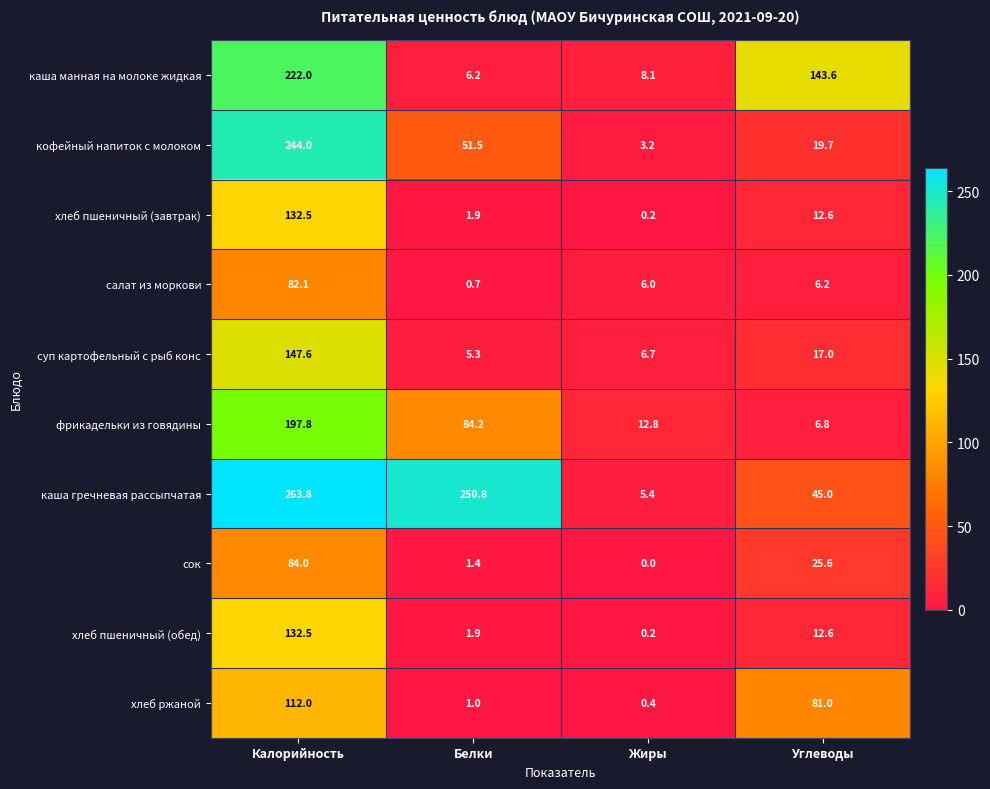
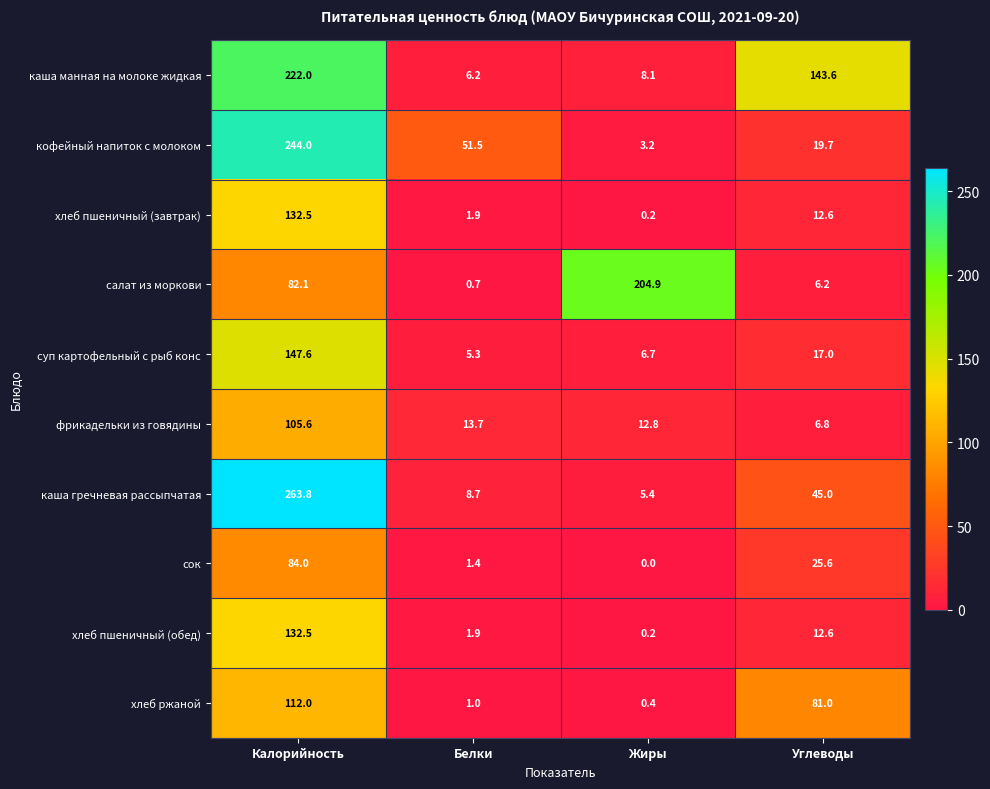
  {
    "каша манная на молоке жидкая": {
      "Калорийность": 222.0,
      "Белки": 6.2,
      "Жиры": 8.1,
      "Углеводы": 143.6
    },
    "кофейный напиток с молоком": {
      "Калорийность": 244.0,
      "Белки": 51.5,
      "Жиры": 3.2,
      "Углеводы": 19.7
    },
    "хлеб пшеничный (завтрак)": {
      "Калорийность": 132.5,
      "Белки": 1.9,
      "Жиры": 0.2,
      "Углеводы": 12.6
    },
    "салат из моркови": {
      "Калорийность": 82.1,
      "Белки": 0.7,
-     "Жиры": 6.0,
+     "Жиры": 204.9,
      "Углеводы": 6.2
    },
    "суп картофельный с рыб конс": {
      "Калорийность": 147.6,
      "Белки": 5.3,
      "Жиры": 6.7,
      "Углеводы": 17.0
    },
    "фрикадельки из говядины": {
-     "Калорийность": 197.8,
-     "Белки": 84.2,
+     "Калорийность": 105.6,
+     "Белки": 13.7,
      "Жиры": 12.8,
      "Углеводы": 6.8
    },
    "каша гречневая рассыпчатая": {
      "Калорийность": 263.8,
-     "Белки": 250.8,
+     "Белки": 8.7,
      "Жиры": 5.4,
      "Углеводы": 45.0
    },
    "сок": {
      "Калорийность": 84.0,
      "Белки": 1.4,
      "Жиры": 0.0,
      "Углеводы": 25.6
    },
    "хлеб пшеничный (обед)": {
      "Калорийность": 132.5,
      "Белки": 1.9,
      "Жиры": 0.2,
      "Углеводы": 12.6
    },
    "хлеб ржаной": {
      "Калорийность": 112.0,
      "Белки": 1.0,
      "Жиры": 0.4,
      "Углеводы": 81.0
    }
  }
